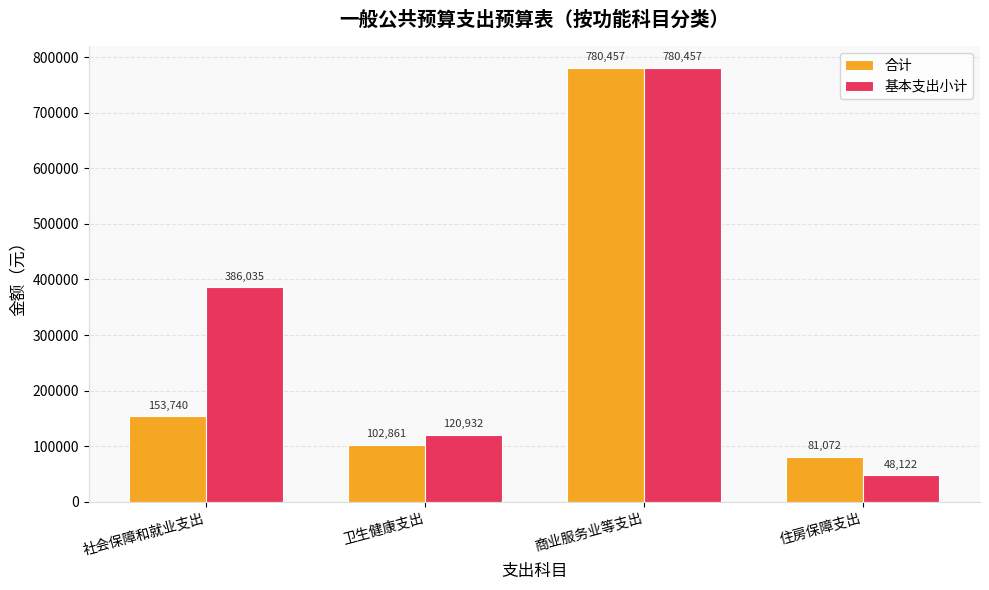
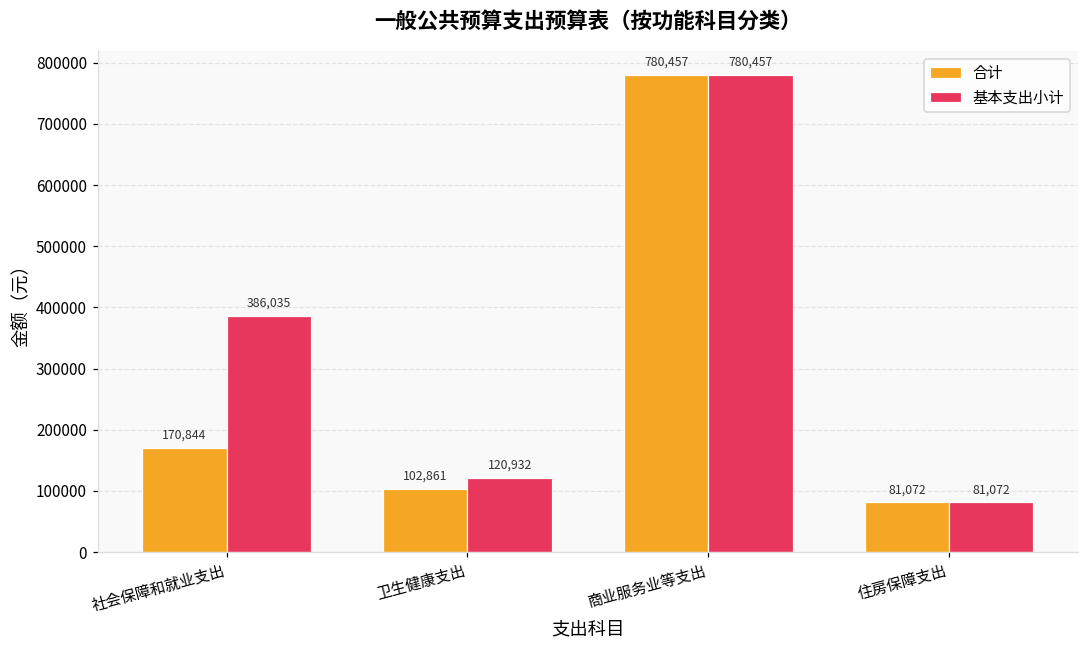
  {
    "合计": {
-     "社会保障和就业支出": "153,740",
+     "社会保障和就业支出": "170,844",
      "卫生健康支出": "102,861",
      "商业服务业等支出": "780,457",
      "住房保障支出": "81,072"
    },
    "基本支出小计": {
      "社会保障和就业支出": "386,035",
      "卫生健康支出": "120,932",
      "商业服务业等支出": "780,457",
-     "住房保障支出": "48,122"
+     "住房保障支出": "81,072"
    }
  }
